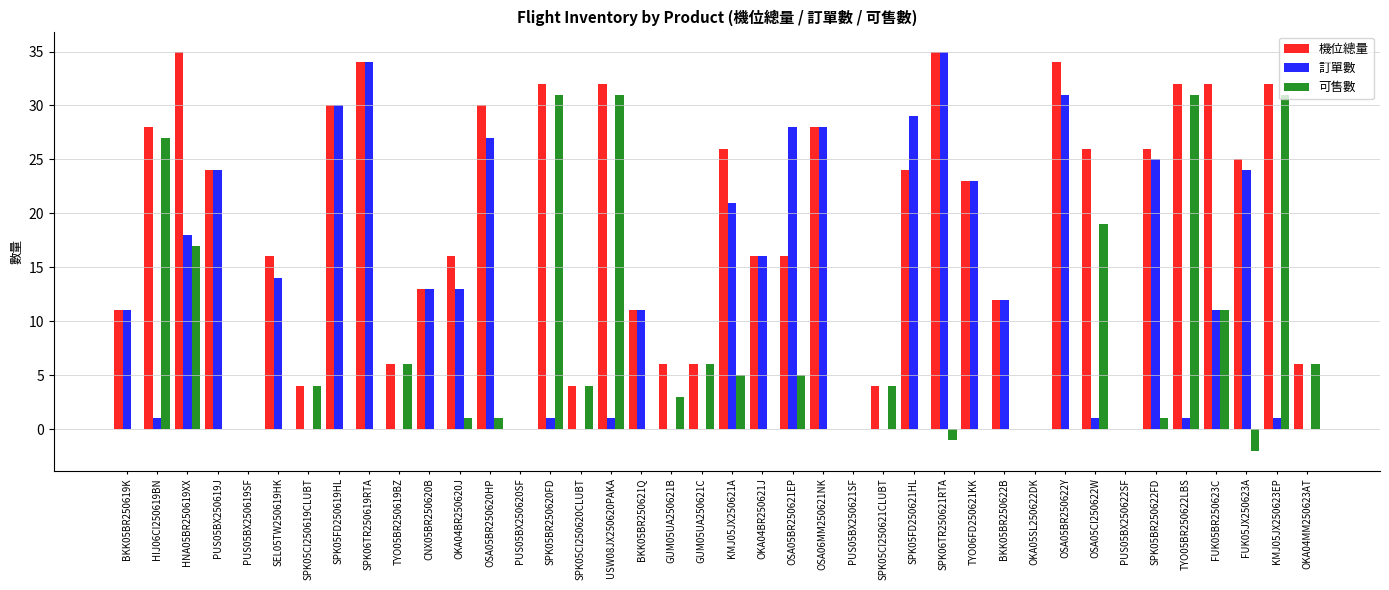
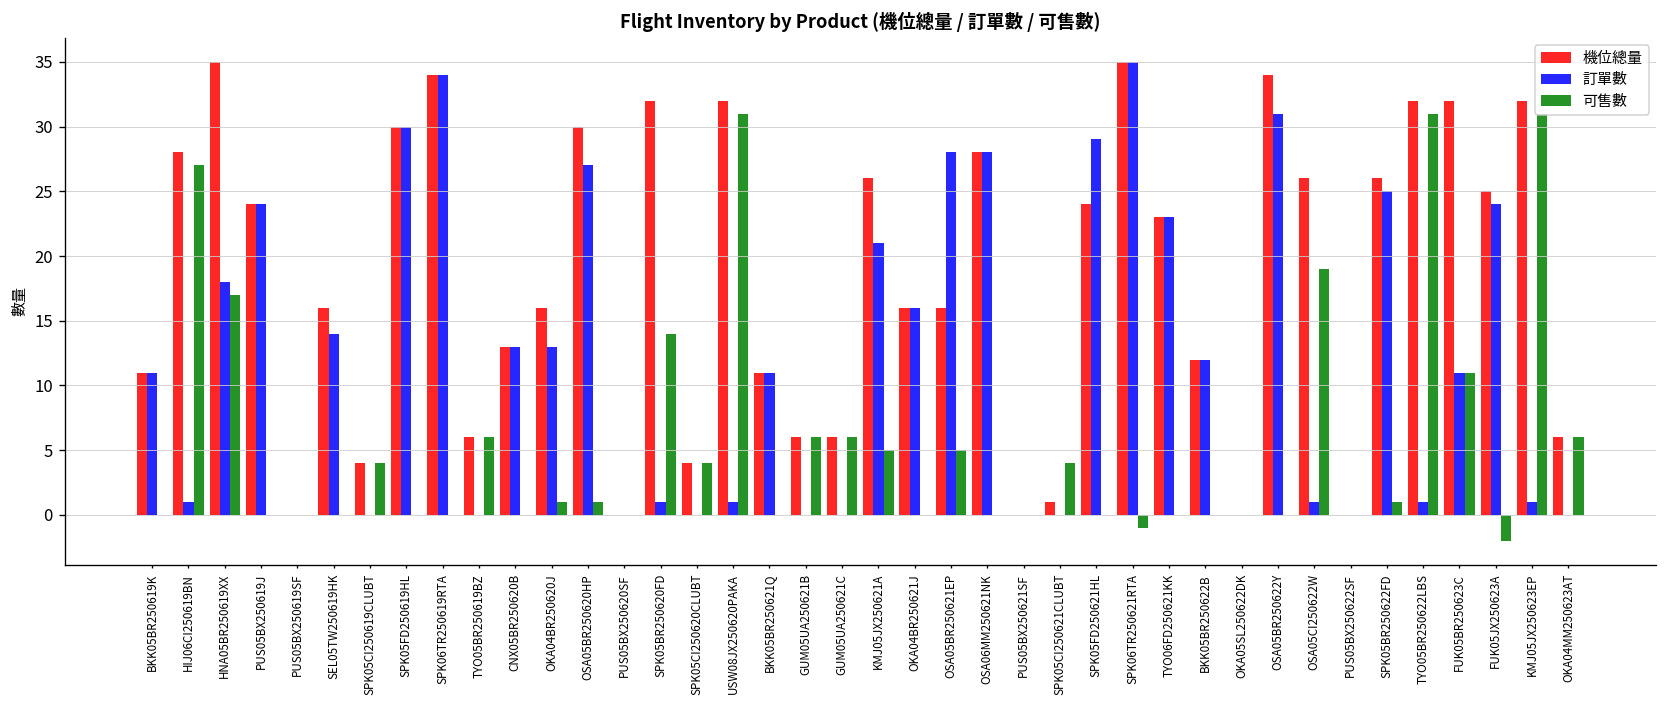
  {
    "機位總量": {
      "BKK05BR250619K": 11,
      "HIJ06CI250619BN": 28,
      "HNA05BR250619XX": 35,
      "PUS05BX250619J": 24,
      "PUS05BX250619SF": 0,
      "SEL05TW250619HK": 16,
      "SPK05CI250619CLUBT": 4,
      "SPK05FD250619HL": 30,
      "SPK06TR250619RTA": 34,
      "TYO05BR250619BZ": 6,
      "CNX05BR250620B": 13,
      "OKA04BR250620J": 16,
      "OSA05BR250620HP": 30,
      "PUS05BX250620SF": 0,
      "SPK05BR250620FD": 32,
      "SPK05CI250620CLUBT": 4,
      "USW08JX250620PAKA": 32,
      "BKK05BR250621Q": 11,
      "GUM05UA250621B": 6,
      "GUM05UA250621C": 6,
      "KMJ05JX250621A": 26,
      "OKA04BR250621J": 16,
      "OSA05BR250621EP": 16,
      "OSA06MM250621NK": 28,
      "PUS05BX250621SF": 0,
-     "SPK05CI250621CLUBT": 4,
+     "SPK05CI250621CLUBT": 1,
      "SPK05FD250621HL": 24,
      "SPK06TR250621RTA": 35,
      "TYO06FD250621KK": 23,
      "BKK05BR250622B": 12,
      "OKA05SL250622DK": 0,
      "OSA05BR250622Y": 34,
      "OSA05CI250622W": 26,
      "PUS05BX250622SF": 0,
      "SPK05BR250622FD": 26,
      "TYO05BR250622LBS": 32,
      "FUK05BR250623C": 32,
      "FUK05JX250623A": 25,
      "KMJ05JX250623EP": 32,
      "OKA04MM250623AT": 6
    },
    "訂單數": {
      "BKK05BR250619K": 11,
      "HIJ06CI250619BN": 1,
      "HNA05BR250619XX": 18,
      "PUS05BX250619J": 24,
      "PUS05BX250619SF": 0,
      "SEL05TW250619HK": 14,
      "SPK05CI250619CLUBT": 0,
      "SPK05FD250619HL": 30,
      "SPK06TR250619RTA": 34,
      "TYO05BR250619BZ": 0,
      "CNX05BR250620B": 13,
      "OKA04BR250620J": 13,
      "OSA05BR250620HP": 27,
      "PUS05BX250620SF": 0,
      "SPK05BR250620FD": 1,
      "SPK05CI250620CLUBT": 0,
      "USW08JX250620PAKA": 1,
      "BKK05BR250621Q": 11,
      "GUM05UA250621B": 0,
      "GUM05UA250621C": 0,
      "KMJ05JX250621A": 21,
      "OKA04BR250621J": 16,
      "OSA05BR250621EP": 28,
      "OSA06MM250621NK": 28,
      "PUS05BX250621SF": 0,
      "SPK05CI250621CLUBT": 0,
      "SPK05FD250621HL": 29,
      "SPK06TR250621RTA": 35,
      "TYO06FD250621KK": 23,
      "BKK05BR250622B": 12,
      "OKA05SL250622DK": 0,
      "OSA05BR250622Y": 31,
      "OSA05CI250622W": 1,
      "PUS05BX250622SF": 0,
      "SPK05BR250622FD": 25,
      "TYO05BR250622LBS": 1,
      "FUK05BR250623C": 11,
      "FUK05JX250623A": 24,
      "KMJ05JX250623EP": 1,
      "OKA04MM250623AT": 0
    },
    "可售數": {
      "BKK05BR250619K": 0,
      "HIJ06CI250619BN": 27,
      "HNA05BR250619XX": 17,
      "PUS05BX250619J": 0,
      "PUS05BX250619SF": 0,
      "SEL05TW250619HK": 0,
      "SPK05CI250619CLUBT": 4,
      "SPK05FD250619HL": 0,
      "SPK06TR250619RTA": 0,
      "TYO05BR250619BZ": 6,
      "CNX05BR250620B": 0,
      "OKA04BR250620J": 1,
      "OSA05BR250620HP": 1,
      "PUS05BX250620SF": 0,
-     "SPK05BR250620FD": 31,
+     "SPK05BR250620FD": 14,
      "SPK05CI250620CLUBT": 4,
      "USW08JX250620PAKA": 31,
      "BKK05BR250621Q": 0,
-     "GUM05UA250621B": 3,
+     "GUM05UA250621B": 6,
      "GUM05UA250621C": 6,
      "KMJ05JX250621A": 5,
      "OKA04BR250621J": 0,
      "OSA05BR250621EP": 5,
      "OSA06MM250621NK": 0,
      "PUS05BX250621SF": 0,
      "SPK05CI250621CLUBT": 4,
      "SPK05FD250621HL": 0,
      "SPK06TR250621RTA": -1,
      "TYO06FD250621KK": 0,
      "BKK05BR250622B": 0,
      "OKA05SL250622DK": 0,
      "OSA05BR250622Y": 0,
      "OSA05CI250622W": 19,
      "PUS05BX250622SF": 0,
      "SPK05BR250622FD": 1,
      "TYO05BR250622LBS": 31,
      "FUK05BR250623C": 11,
      "FUK05JX250623A": -2,
      "OKA04MM250623AT": 6
    }
  }
